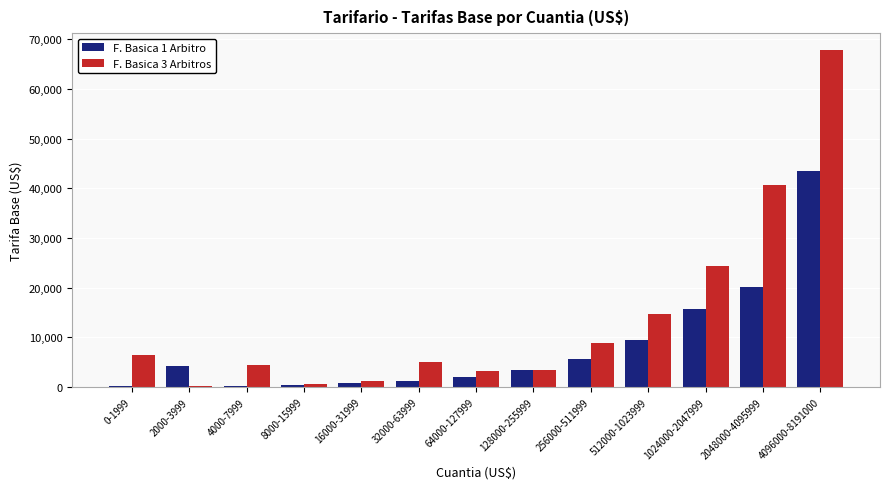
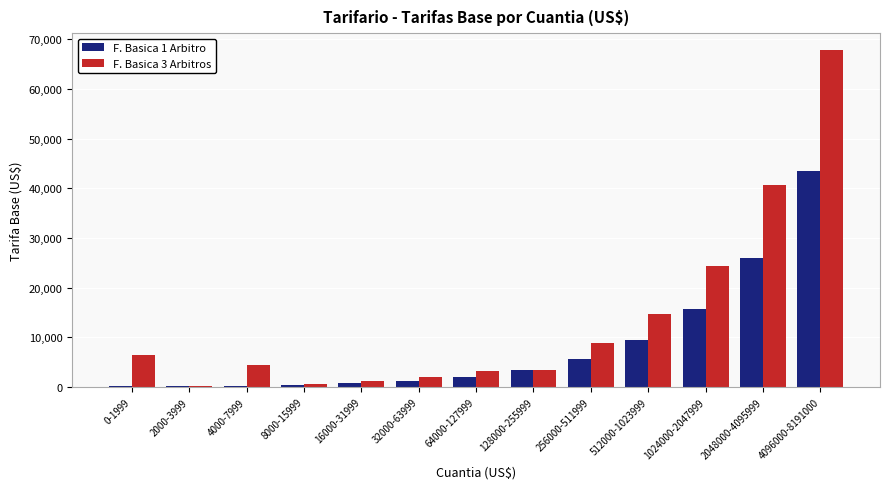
  {
    "F. Basica 1 Arbitro": {
-     "2000-3999": "4,000",
+     "2000-3999": "0",
      "16000-31999": "1,000",
      "32000-63999": "1,000",
      "64000-127999": "2,000",
      "128000-255999": "3,000",
      "256000-511999": "6,000",
      "512000-1023999": "9,000",
      "1024000-2047999": "16,000",
-     "2048000-4095999": "20,000",
+     "2048000-4095999": "26,000",
      "4096000-8191000": "43,000"
    },
    "F. Basica 3 Arbitros": {
      "0-1999": "6,000",
      "4000-7999": "5,000",
      "8000-15999": "1,000",
      "16000-31999": "1,000",
-     "32000-63999": "5,000",
+     "32000-63999": "2,000",
      "64000-127999": "3,000",
      "128000-255999": "3,000",
      "256000-511999": "9,000",
      "512000-1023999": "15,000",
      "1024000-2047999": "24,000",
      "2048000-4095999": "41,000",
      "4096000-8191000": "68,000"
    }
  }
